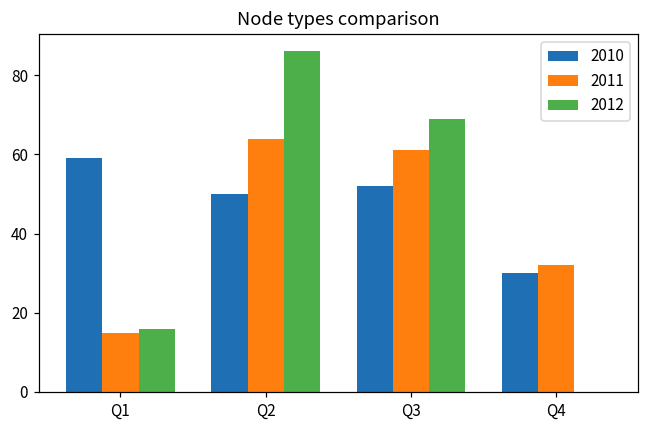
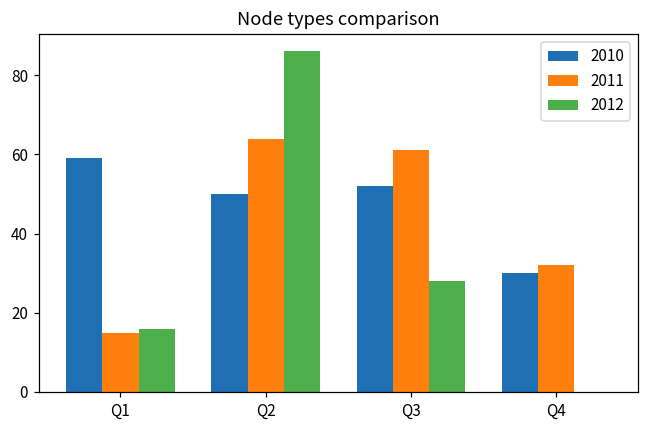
  {
    "2010": {
      "Q1": 59,
      "Q2": 50,
      "Q3": 52,
      "Q4": 30
    },
    "2011": {
      "Q1": 15,
      "Q2": 64,
      "Q3": 61,
      "Q4": 32
    },
    "2012": {
      "Q1": 16,
      "Q2": 86,
-     "Q3": 69,
+     "Q3": 28,
      "Q4": 0
    }
  }
